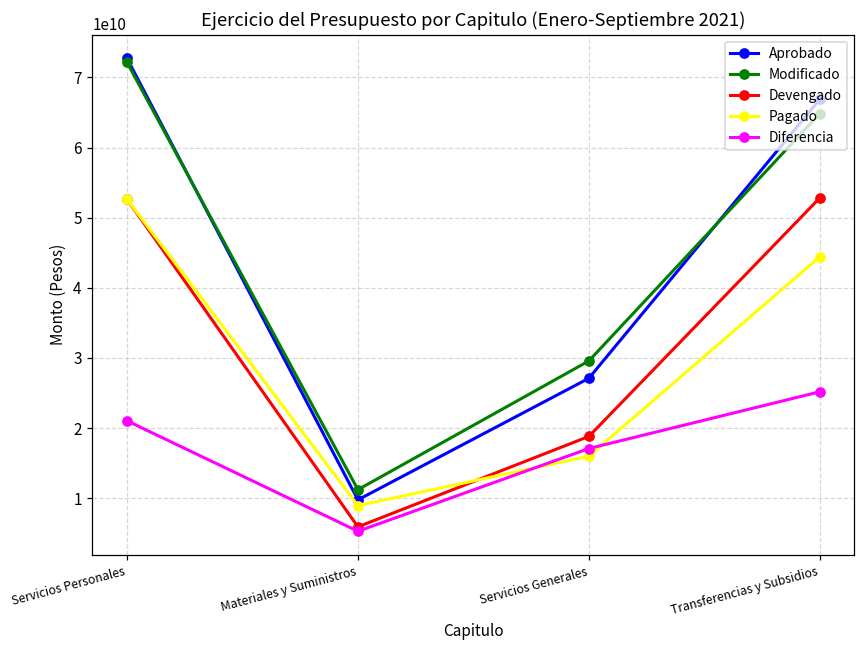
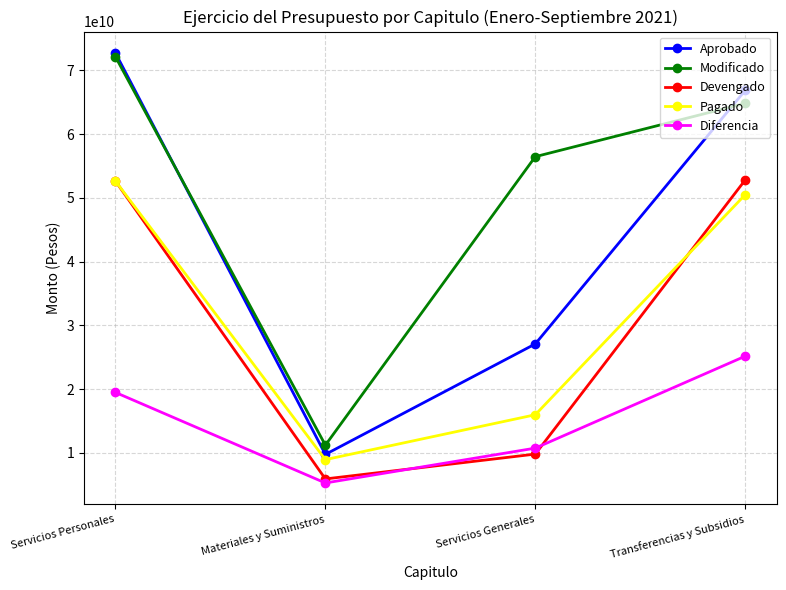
  {
    "Aprobado": {
      "Servicios Personales": 73000000000,
      "Materiales y Suministros": 10000000000,
      "Servicios Generales": 27000000000
    },
    "Modificado": {
      "Servicios Personales": 72000000000,
      "Materiales y Suministros": 11000000000,
-     "Servicios Generales": 30000000000
+     "Servicios Generales": 56000000000
    },
    "Devengado": {
      "Materiales y Suministros": 6000000000,
-     "Servicios Generales": 19000000000,
+     "Servicios Generales": 10000000000,
      "Transferencias y Subsidios": 53000000000
    },
    "Pagado": {
      "Materiales y Suministros": 9000000000,
      "Servicios Generales": 16000000000,
-     "Transferencias y Subsidios": 44000000000
+     "Transferencias y Subsidios": 51000000000
    },
    "Diferencia": {
-     "Servicios Personales": 21000000000,
+     "Servicios Personales": 19000000000,
      "Materiales y Suministros": 5000000000,
-     "Servicios Generales": 17000000000,
+     "Servicios Generales": 11000000000,
      "Transferencias y Subsidios": 25000000000
    }
  }
